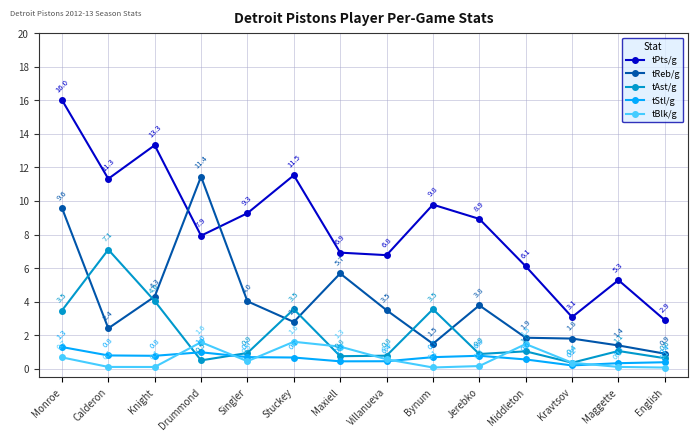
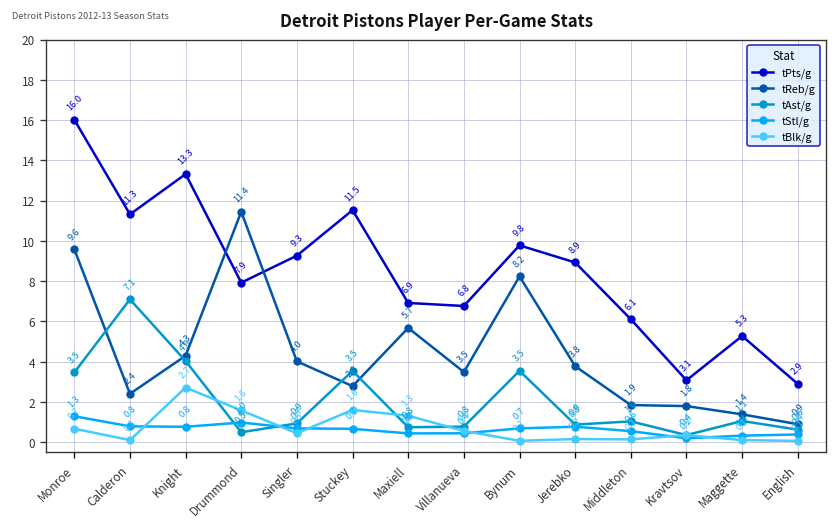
  {
    "tPts/g": {
      "Monroe": 16.0,
      "Calderon": 11.3,
      "Knight": 13.3,
      "Drummond": 7.9,
      "Singler": 9.3,
      "Stuckey": 11.5,
      "Maxiell": 6.9,
      "Villanueva": 6.8,
      "Bynum": 9.8,
      "Jerebko": 8.9,
      "Middleton": 6.1,
      "Kravtsov": 3.1,
      "Maggette": 5.3,
      "English": 2.9
    },
    "tReb/g": {
      "Monroe": 9.6,
      "Calderon": 2.4,
      "Drummond": 11.4,
      "Singler": 4.0,
      "Villanueva": 3.5,
-     "Bynum": 1.5,
+     "Bynum": 8.2,
      "Jerebko": 3.8,
      "Middleton": 1.9
    },
    "tBlk/g": {
-     "Knight": 0.1,
-     "Middleton": 1.5
+     "Knight": 2.7,
+     "Middleton": 0.1
    }
  }
